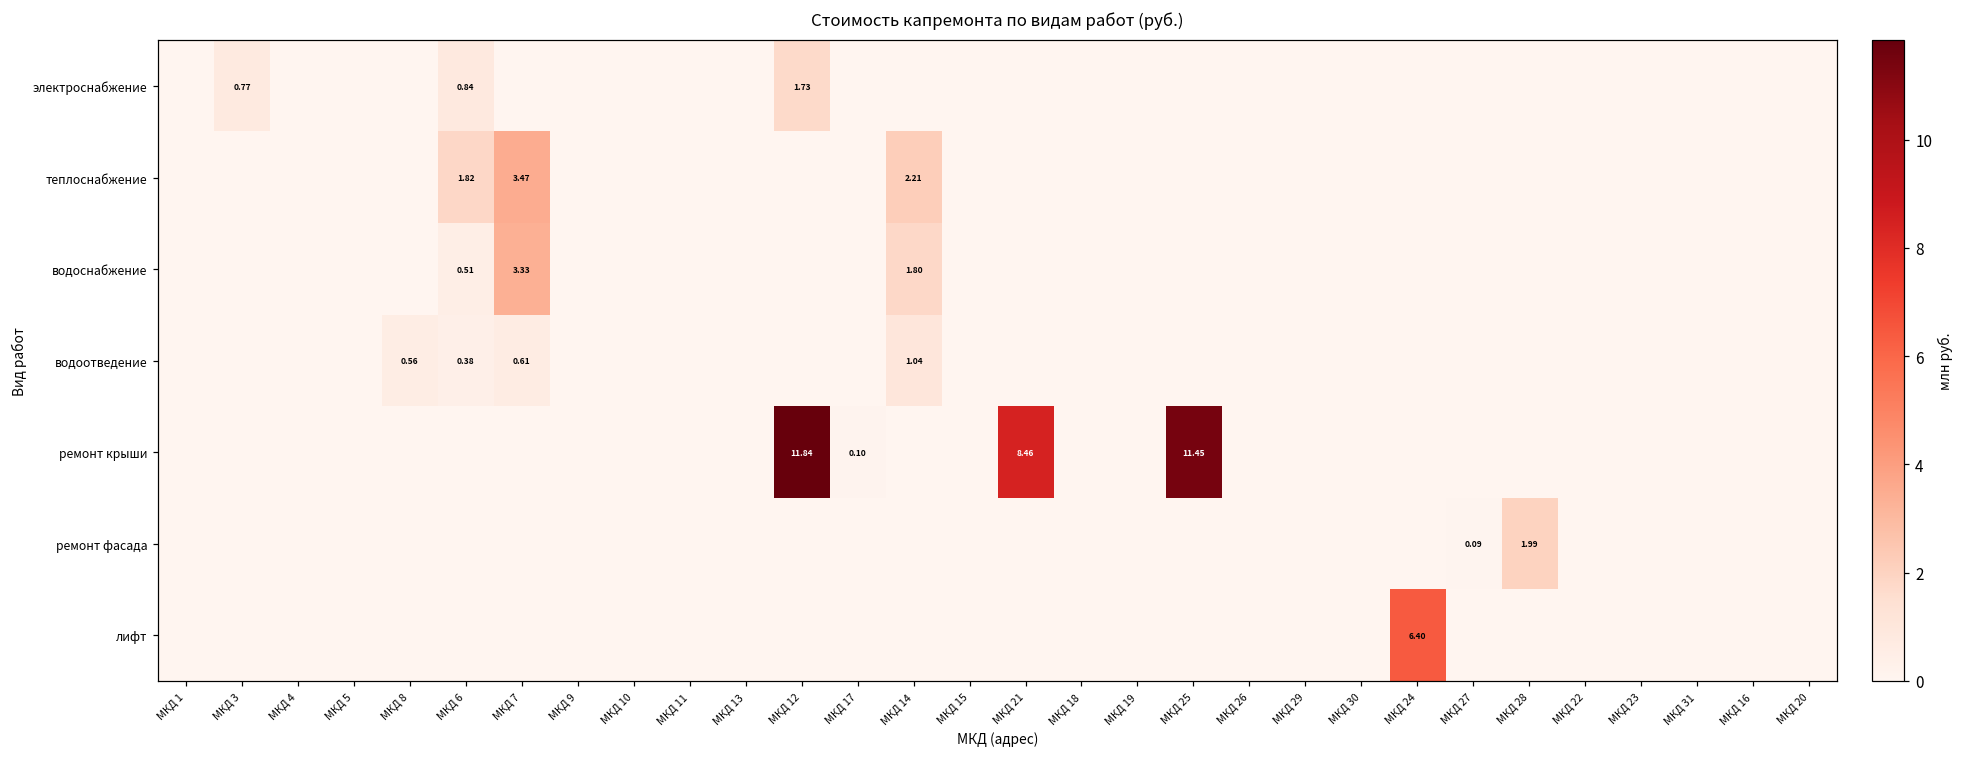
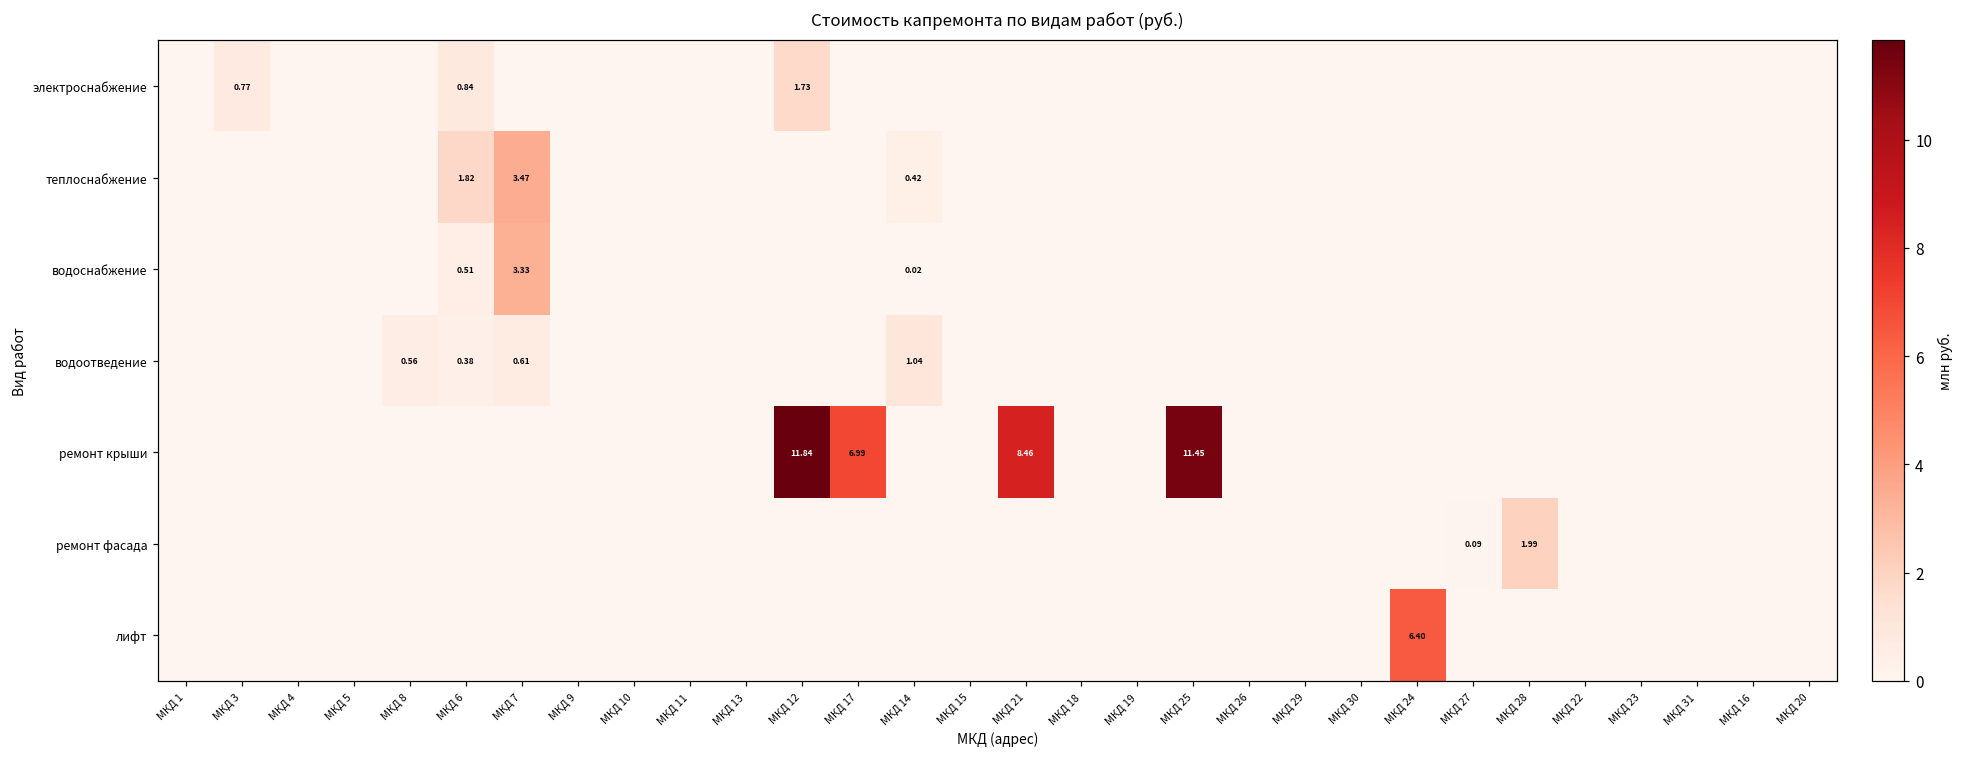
  {
    "электроснабжение": {
      "МКД 3": 0.77,
      "МКД 6": 0.84,
      "МКД 12": 1.73
    },
    "теплоснабжение": {
      "МКД 6": 1.82,
      "МКД 7": 3.47,
-     "МКД 14": 2.21
+     "МКД 14": 0.42
    },
    "водоснабжение": {
      "МКД 6": 0.51,
      "МКД 7": 3.33,
-     "МКД 14": 1.80
+     "МКД 14": 0.02
    },
    "водоотведение": {
      "МКД 8": 0.56,
      "МКД 6": 0.38,
      "МКД 7": 0.61,
      "МКД 14": 1.04
    },
    "ремонт крыши": {
      "МКД 12": 11.84,
-     "МКД 17": 0.10,
+     "МКД 17": 6.99,
      "МКД 21": 8.46,
      "МКД 25": 11.45
    },
    "ремонт фасада": {
      "МКД 27": 0.09,
      "МКД 28": 1.99
    },
    "лифт": {
      "МКД 24": 6.40
    }
  }
